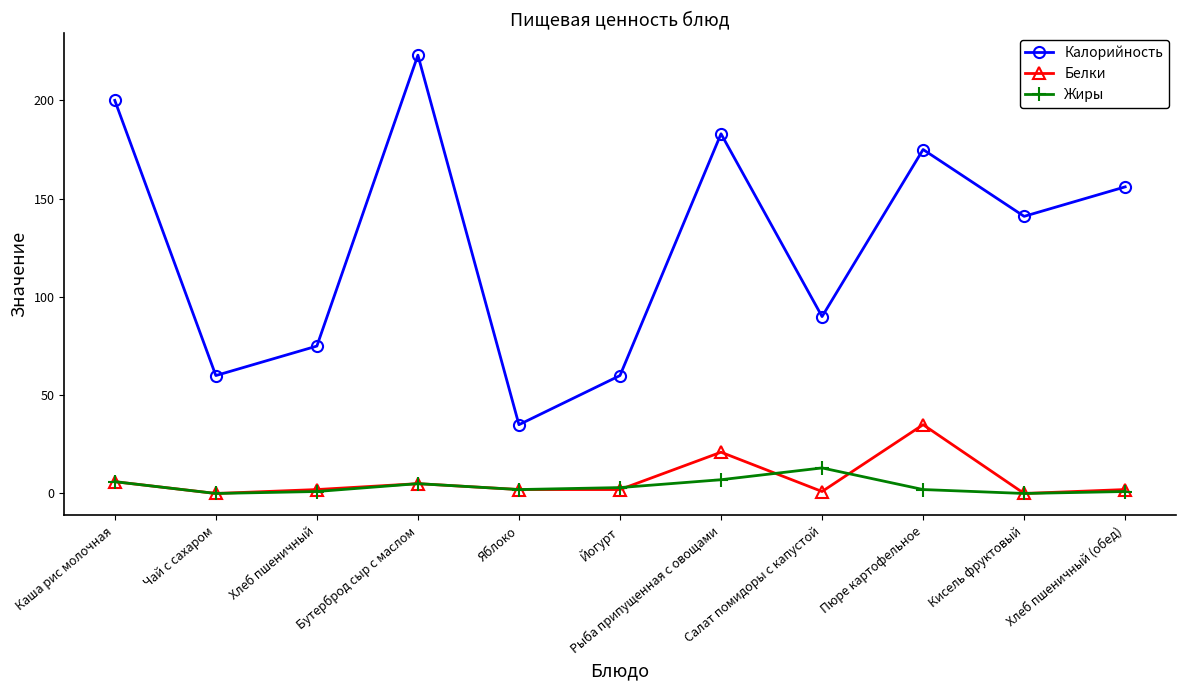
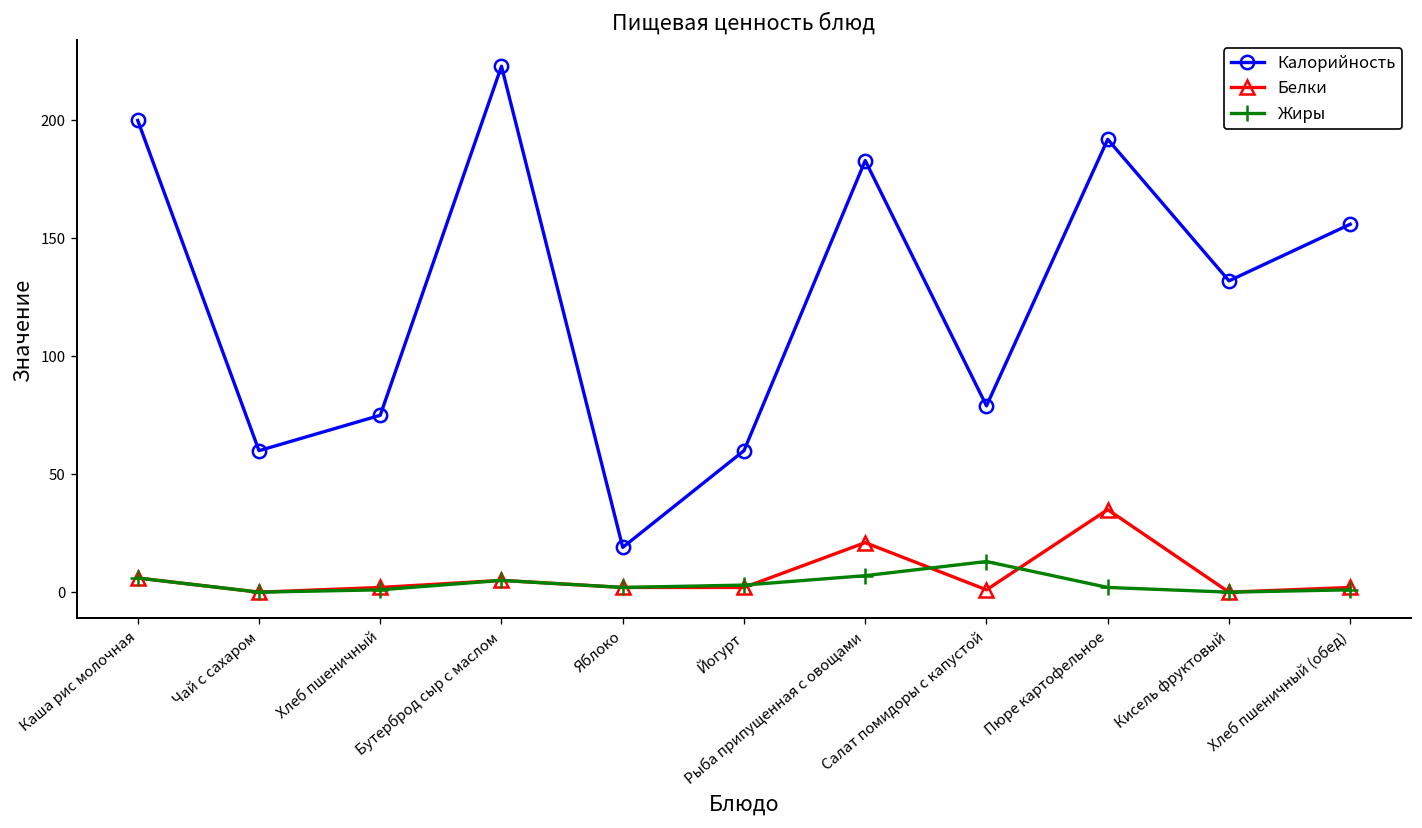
  {
    "Калорийность": {
      "Каша рис молочная": 200,
      "Чай с сахаром": 60,
      "Хлеб пшеничный": 75,
      "Бутерброд сыр с маслом": 223,
-     "Яблоко": 35,
+     "Яблоко": 19,
      "Йогурт": 60,
      "Рыба припущенная с овощами": 183,
-     "Салат помидоры с капустой": 90,
-     "Пюре картофельное": 175,
-     "Кисель фруктовый": 141,
+     "Салат помидоры с капустой": 79,
+     "Пюре картофельное": 192,
+     "Кисель фруктовый": 132,
      "Хлеб пшеничный (обед)": 156
    },
    "Белки": {
      "Рыба припущенная с овощами": 21,
      "Салат помидоры с капустой": 1,
      "Пюре картофельное": 35
    },
    "Жиры": {
      "Рыба припущенная с овощами": 7,
      "Салат помидоры с капустой": 13,
      "Пюре картофельное": 2
    }
  }
